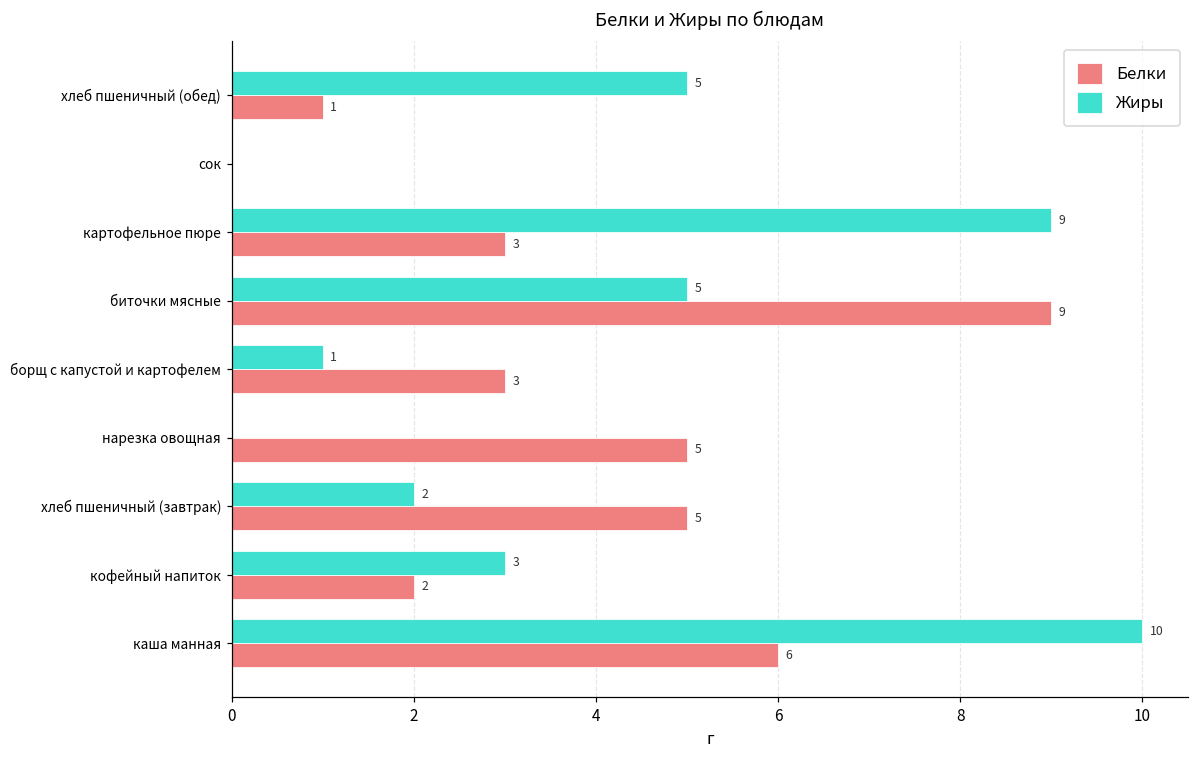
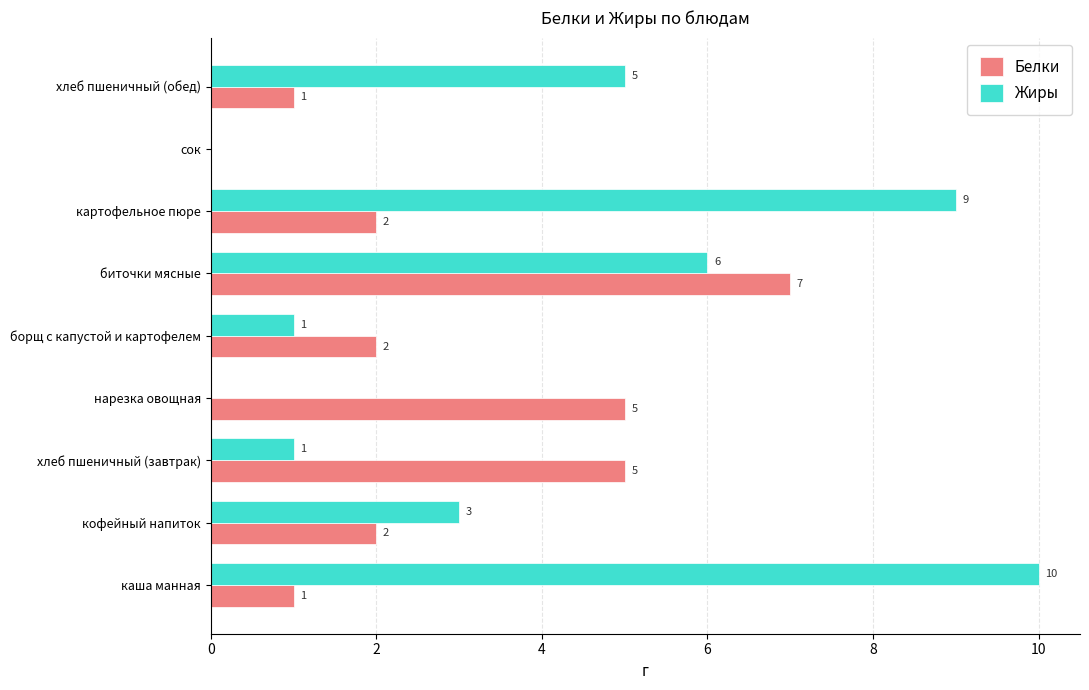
  {
    "Белки": {
      "хлеб пшеничный (обед)": 1,
-     "картофельное пюре": 3,
-     "биточки мясные": 9,
-     "борщ с капустой и картофелем": 3,
+     "картофельное пюре": 2,
+     "биточки мясные": 7,
+     "борщ с капустой и картофелем": 2,
      "нарезка овощная": 5,
      "хлеб пшеничный (завтрак)": 5,
      "кофейный напиток": 2,
-     "каша манная": 6
+     "каша манная": 1
    },
    "Жиры": {
      "хлеб пшеничный (обед)": 5,
      "картофельное пюре": 9,
-     "биточки мясные": 5,
+     "биточки мясные": 6,
      "борщ с капустой и картофелем": 1,
-     "хлеб пшеничный (завтрак)": 2,
+     "хлеб пшеничный (завтрак)": 1,
      "кофейный напиток": 3,
      "каша манная": 10
    }
  }
